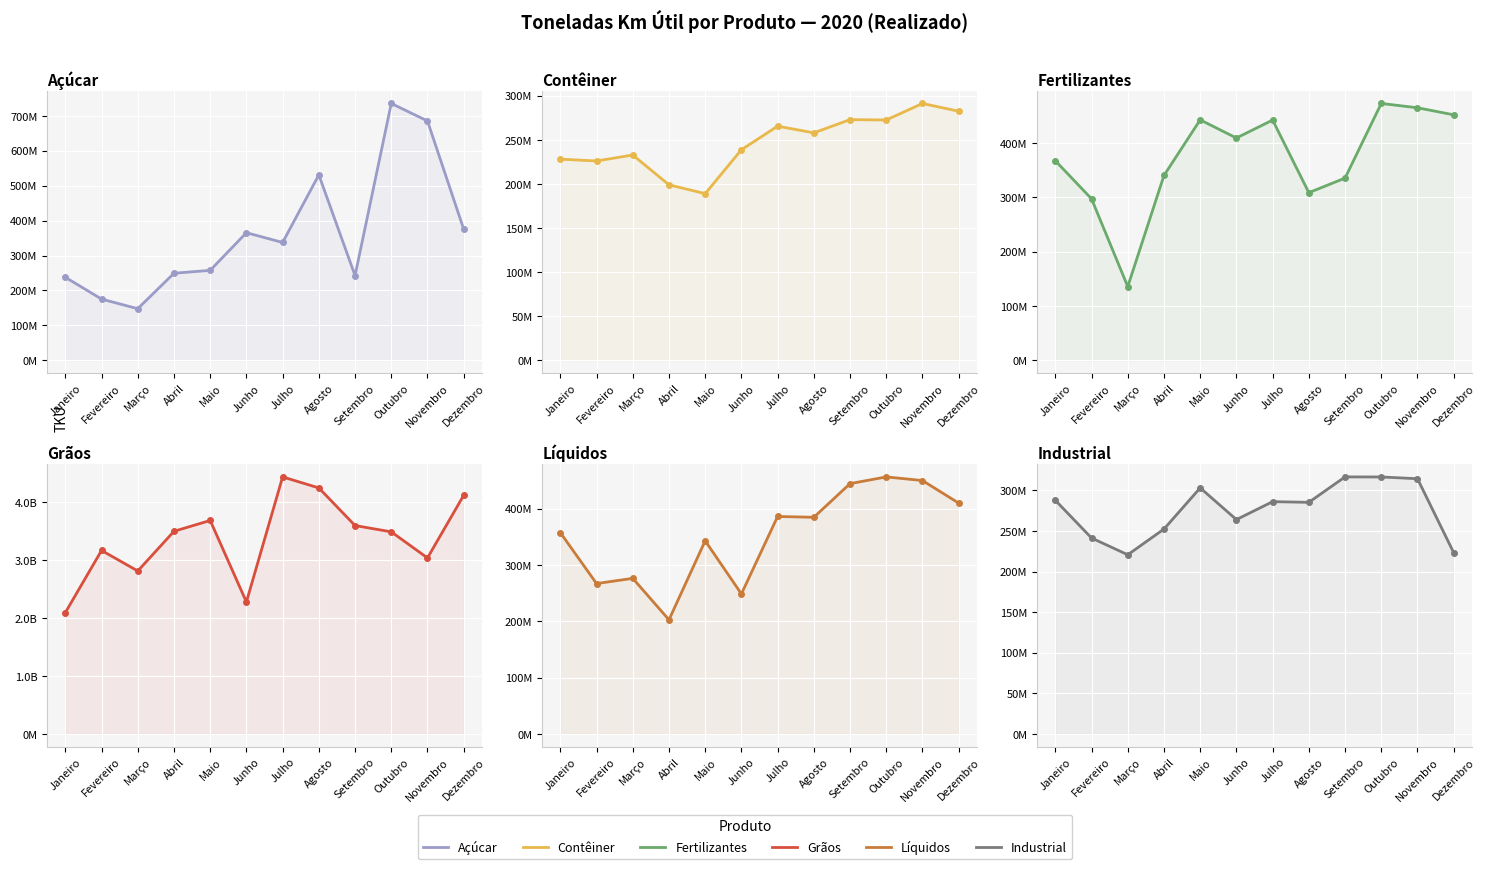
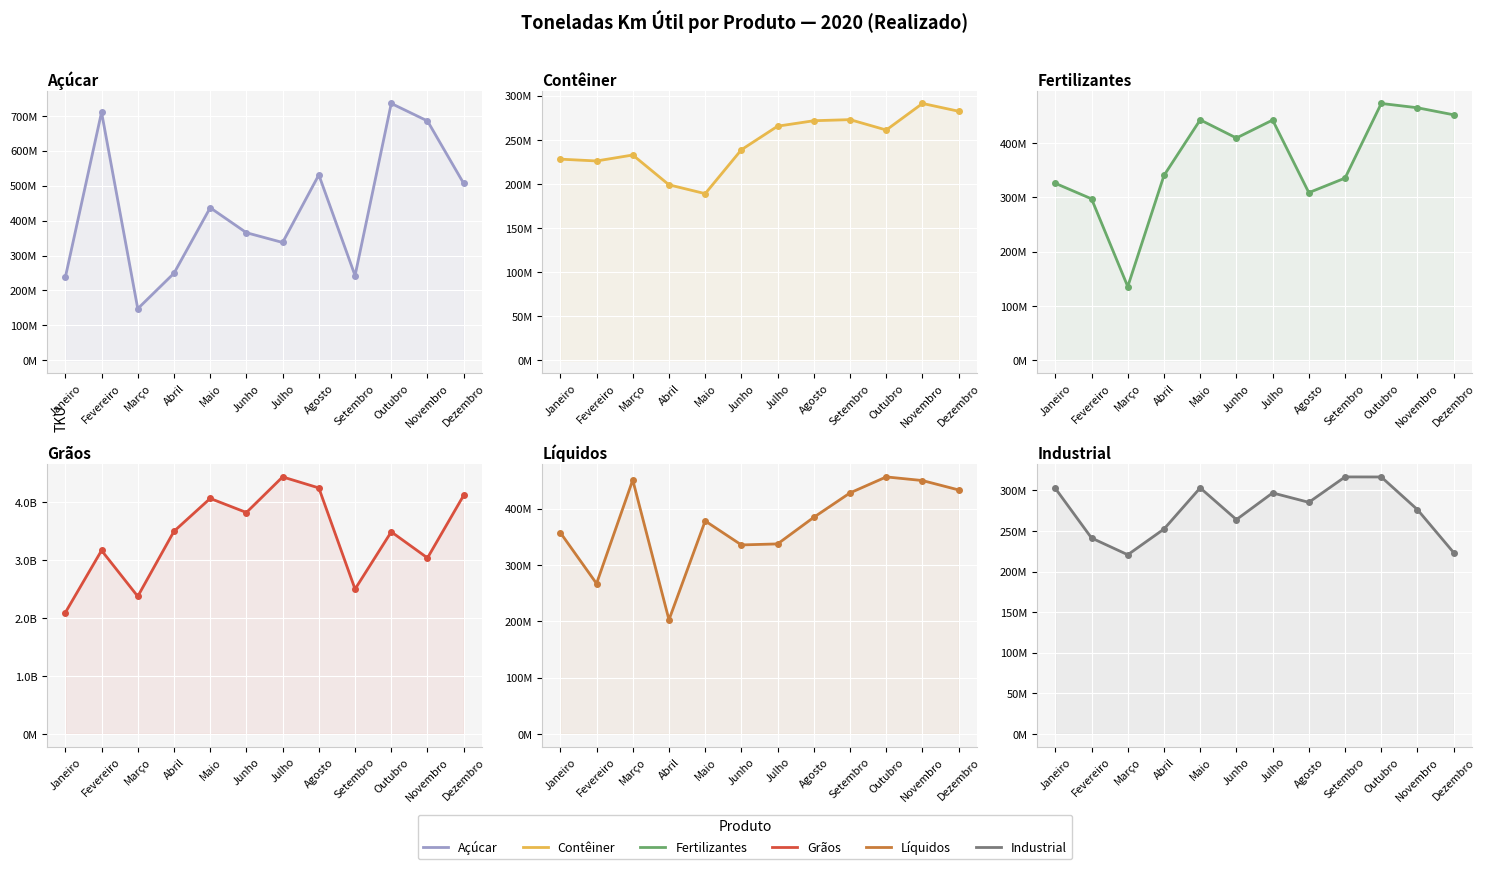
  {
    "Açúcar": {
      "Janeiro": 240000000,
-     "Fevereiro": 180000000,
+     "Fevereiro": 710000000,
      "Março": 150000000,
      "Abril": 250000000,
-     "Maio": 260000000,
+     "Maio": 440000000,
      "Junho": 370000000,
      "Julho": 340000000,
      "Agosto": 530000000,
      "Setembro": 240000000,
      "Outubro": 740000000,
      "Novembro": 690000000,
-     "Dezembro": 380000000
+     "Dezembro": 510000000
    },
    "Contêiner": {
      "Janeiro": 230000000,
      "Fevereiro": 230000000,
      "Março": 230000000,
      "Abril": 200000000,
      "Maio": 190000000,
      "Junho": 240000000,
      "Julho": 270000000,
-     "Agosto": 260000000,
+     "Agosto": 270000000,
      "Setembro": 270000000,
-     "Outubro": 270000000,
+     "Outubro": 260000000,
      "Novembro": 290000000,
      "Dezembro": 280000000
    },
    "Fertilizantes": {
-     "Janeiro": 370000000,
+     "Janeiro": 330000000,
      "Fevereiro": 300000000,
      "Março": 140000000,
      "Abril": 340000000,
      "Maio": 440000000,
      "Junho": 410000000,
      "Julho": 440000000,
      "Agosto": 310000000,
      "Setembro": 340000000,
      "Outubro": 470000000,
      "Novembro": 460000000,
      "Dezembro": 450000000
    },
    "Grãos": {
      "Janeiro": 2100000000,
      "Fevereiro": 3200000000,
-     "Março": 2800000000,
+     "Março": 2400000000,
      "Abril": 3500000000,
-     "Maio": 3700000000,
-     "Junho": 2300000000,
+     "Maio": 4100000000,
+     "Junho": 3800000000,
      "Julho": 4400000000,
      "Agosto": 4200000000,
-     "Setembro": 3600000000,
+     "Setembro": 2500000000,
      "Outubro": 3500000000,
      "Novembro": 3000000000,
      "Dezembro": 4100000000
    },
    "Líquidos": {
      "Janeiro": 360000000,
      "Fevereiro": 270000000,
-     "Março": 280000000,
+     "Março": 450000000,
      "Abril": 200000000,
-     "Maio": 340000000,
-     "Junho": 250000000,
-     "Julho": 390000000,
+     "Maio": 380000000,
+     "Junho": 340000000,
+     "Julho": 340000000,
      "Agosto": 380000000,
-     "Setembro": 440000000,
+     "Setembro": 430000000,
      "Outubro": 460000000,
      "Novembro": 450000000,
-     "Dezembro": 410000000
+     "Dezembro": 430000000
    },
    "Industrial": {
-     "Janeiro": 290000000,
+     "Janeiro": 300000000,
      "Fevereiro": 240000000,
      "Março": 220000000,
      "Abril": 250000000,
      "Maio": 300000000,
      "Junho": 260000000,
-     "Julho": 290000000,
+     "Julho": 300000000,
      "Agosto": 290000000,
      "Setembro": 320000000,
      "Outubro": 320000000,
-     "Novembro": 310000000,
+     "Novembro": 280000000,
      "Dezembro": 220000000
    }
  }
